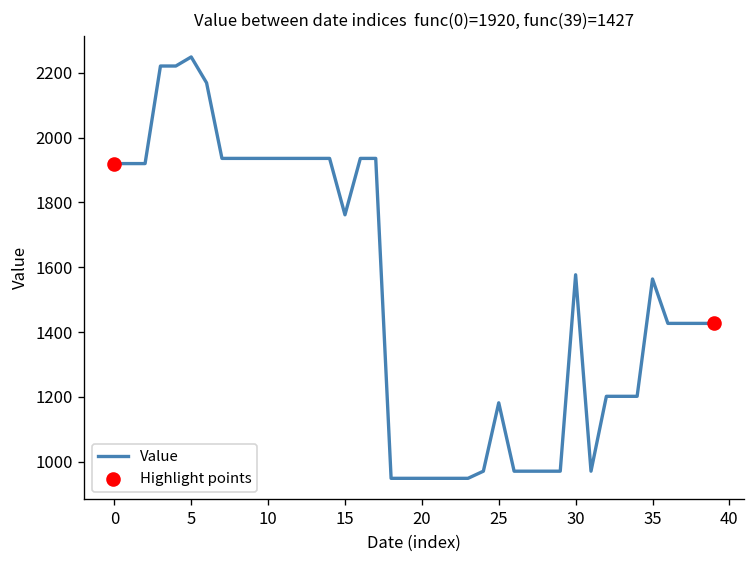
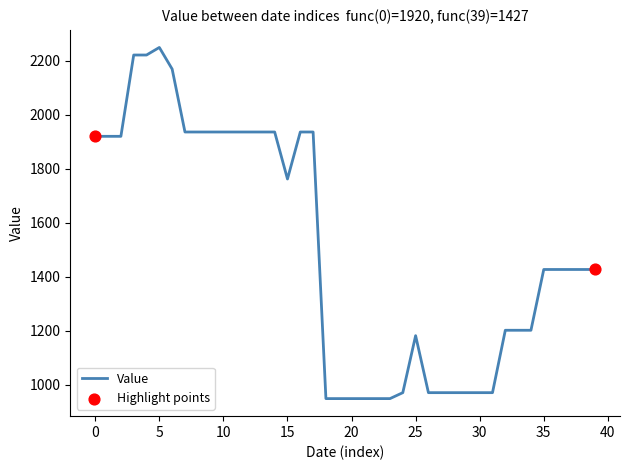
  {
    "Value": {
      "5": 2250,
      "10": 1940,
      "15": 1760,
      "20": 950,
      "25": 1180,
-     "30": 1580,
-     "35": 1560
+     "30": 970,
+     "35": 1430
    }
  }
